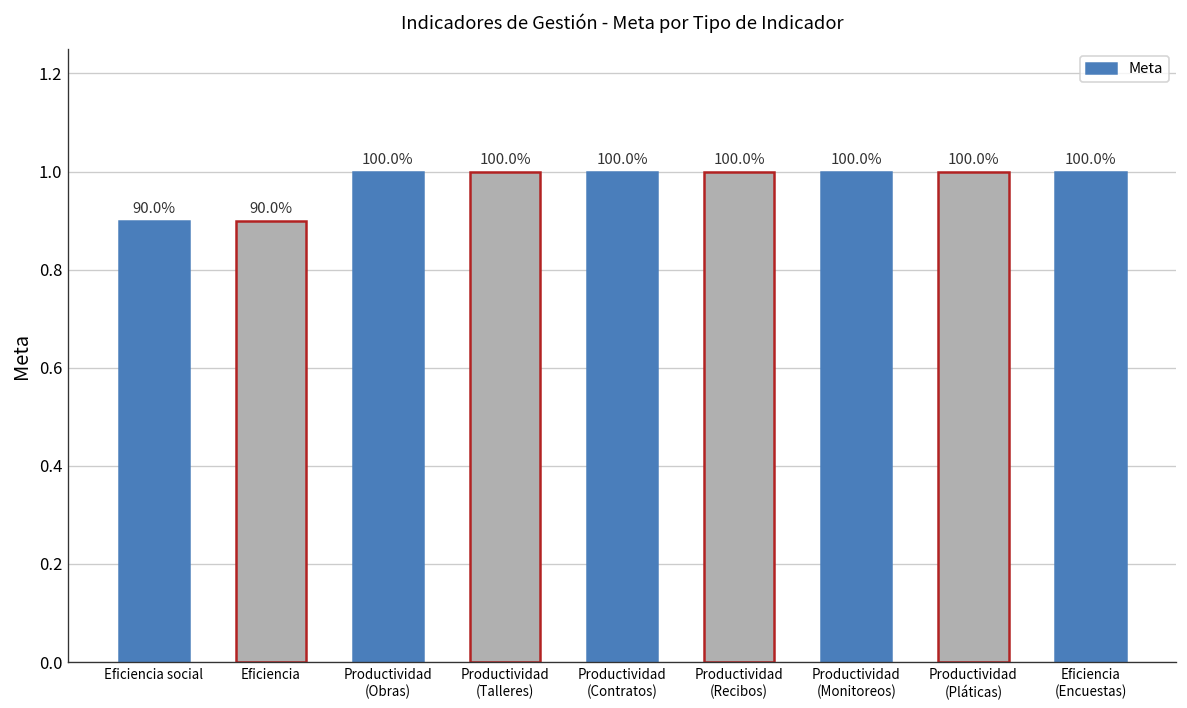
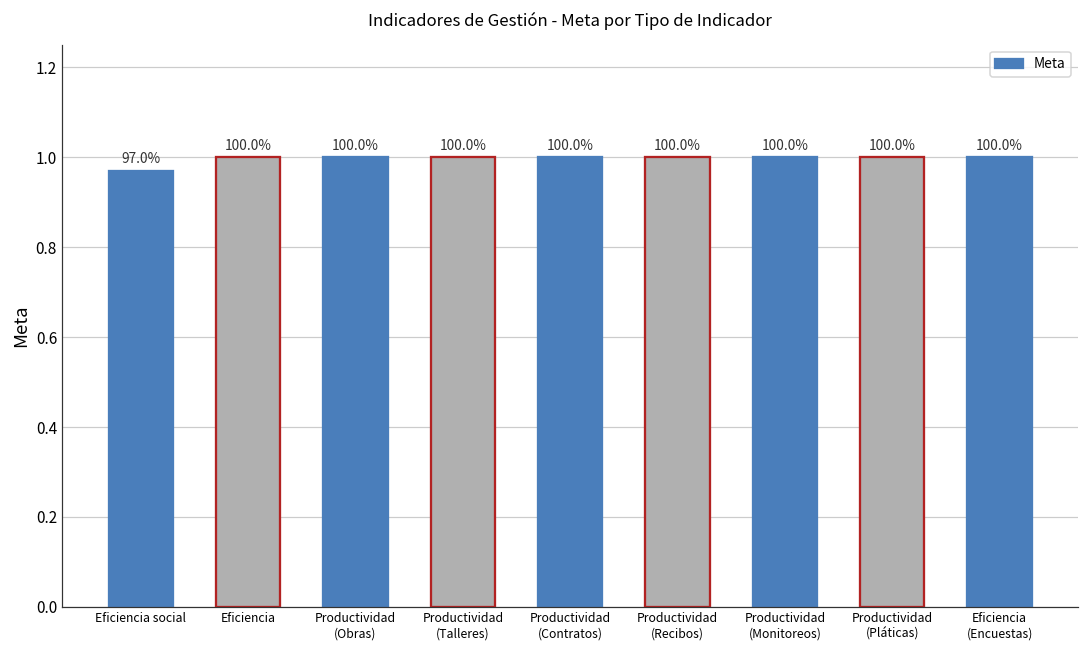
  {
-   "Eficiencia social": "90.0%",
-   "Eficiencia": "90.0%",
+   "Eficiencia social": "97.0%",
+   "Eficiencia": "100.0%",
    "Productividad (Obras)": "100.0%",
    "Productividad (Talleres)": "100.0%",
    "Productividad (Contratos)": "100.0%",
    "Productividad (Recibos)": "100.0%",
    "Productividad (Monitoreos)": "100.0%",
    "Productividad (Pláticas)": "100.0%",
    "Eficiencia (Encuestas)": "100.0%"
  }
